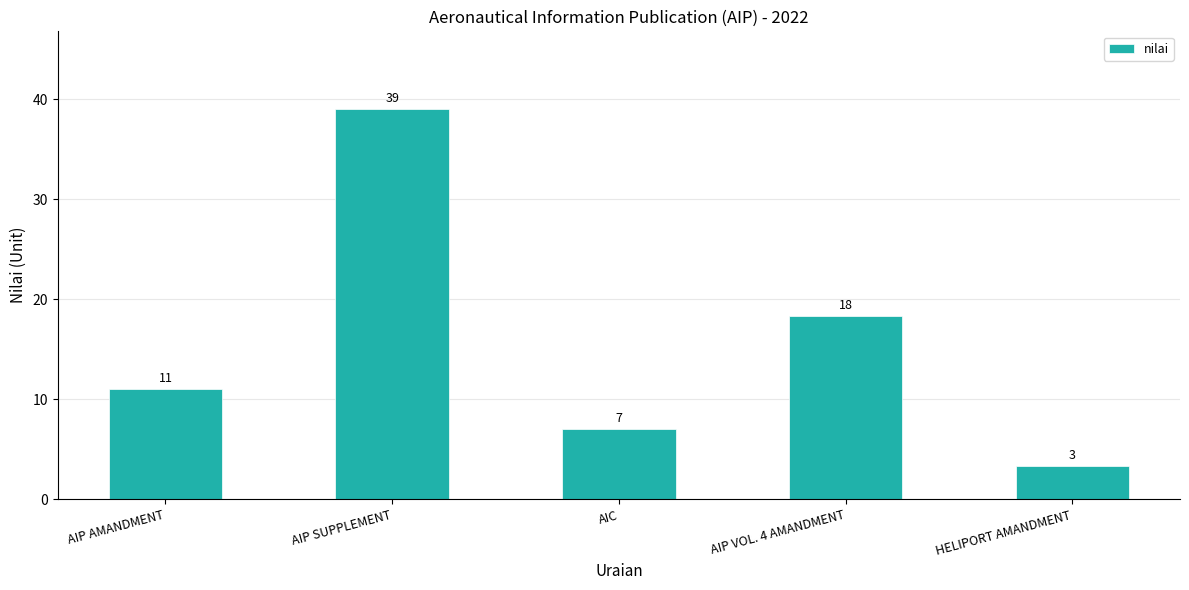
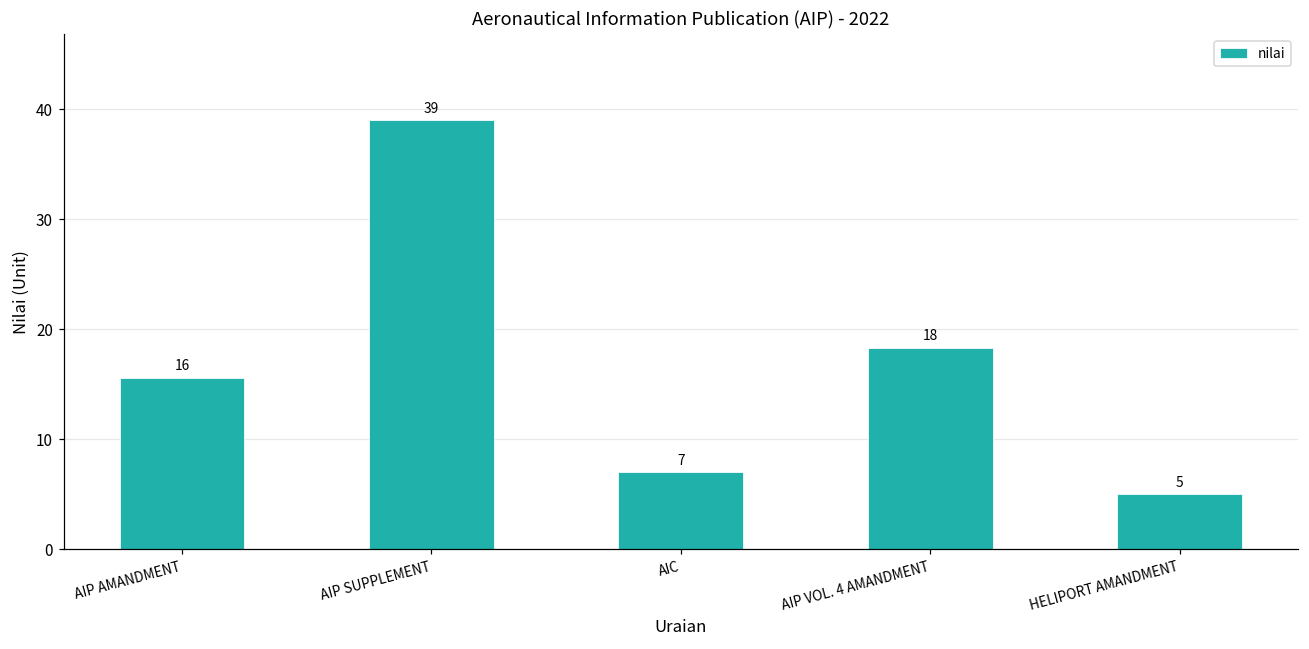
  {
-   "AIP AMANDMENT": 11,
+   "AIP AMANDMENT": 16,
    "AIP SUPPLEMENT": 39,
    "AIC": 7,
    "AIP VOL. 4 AMANDMENT": 18,
-   "HELIPORT AMANDMENT": 3
+   "HELIPORT AMANDMENT": 5
  }
